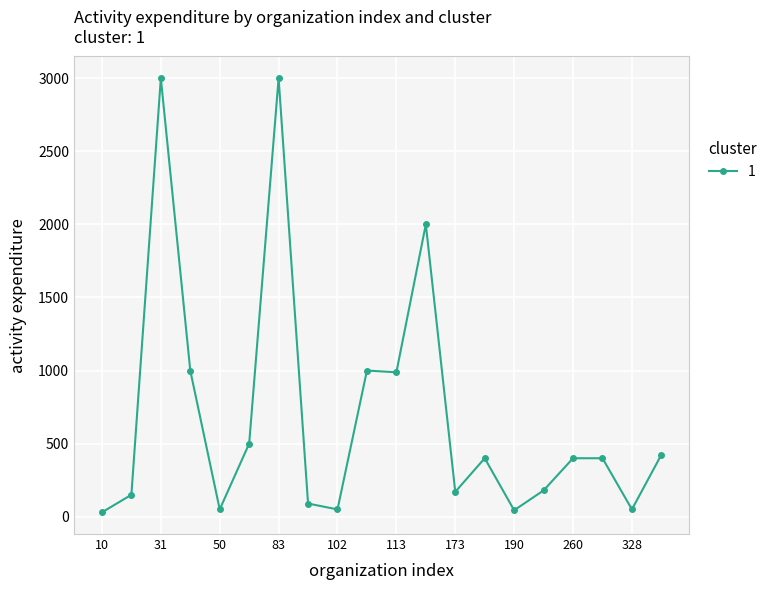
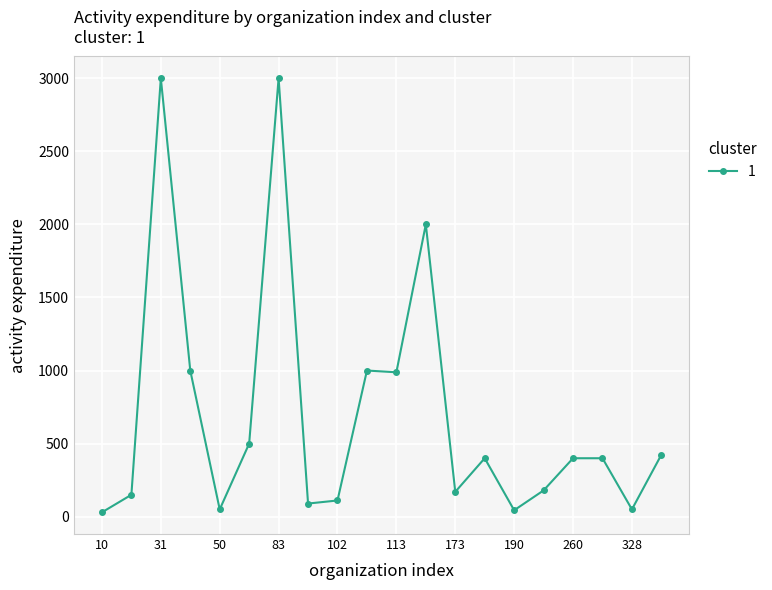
  {
    "31": 3000,
    "50": 50,
    "83": 3000,
-   "102": 50,
+   "102": 110,
    "113": 990,
    "173": 170,
    "190": 40,
    "260": 400,
    "328": 50
  }
